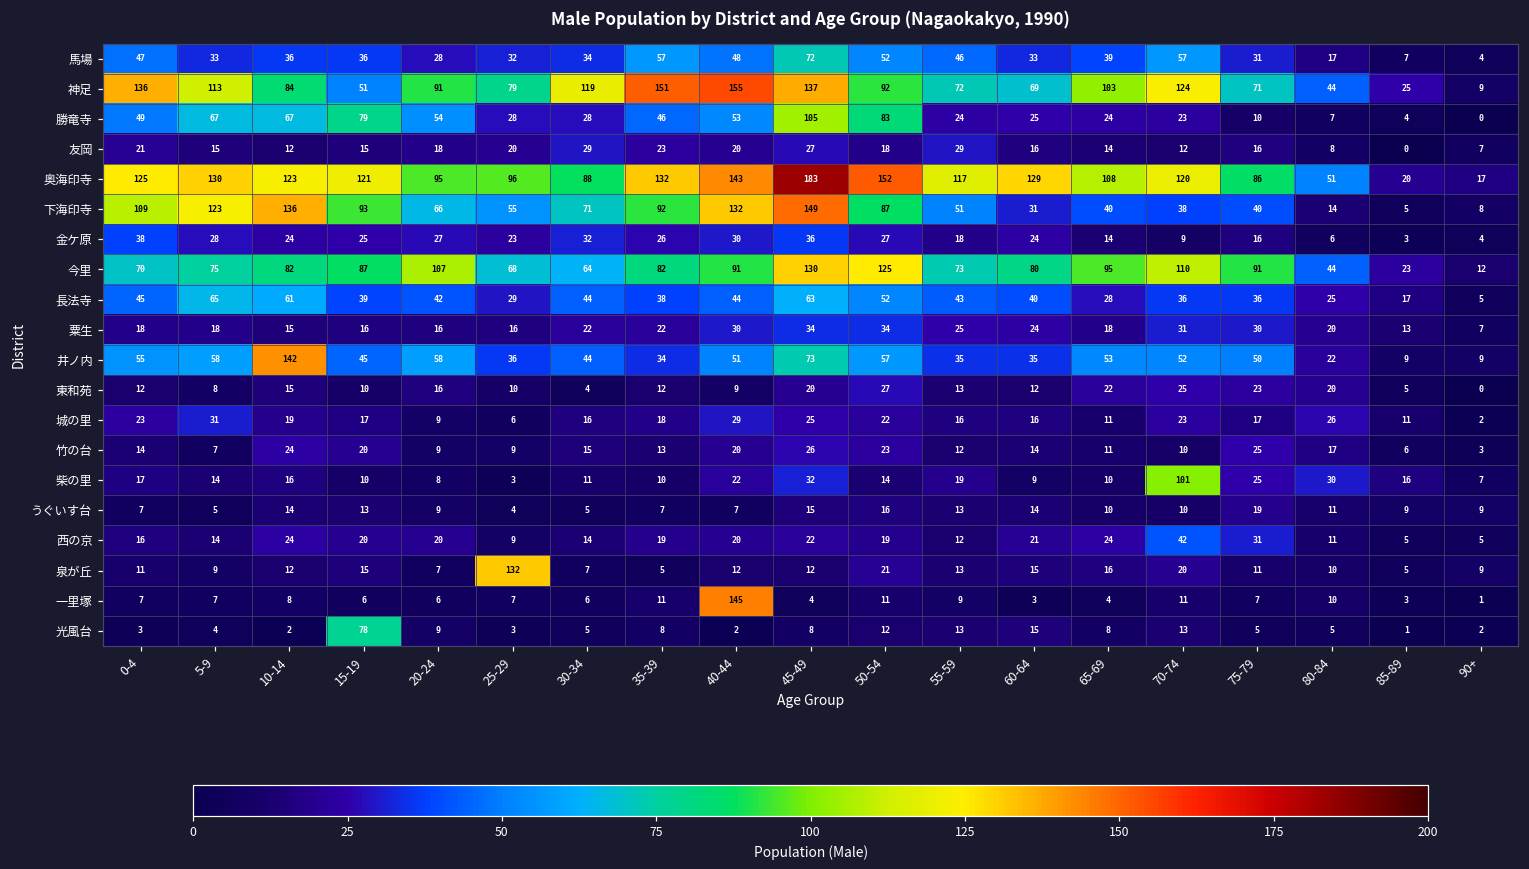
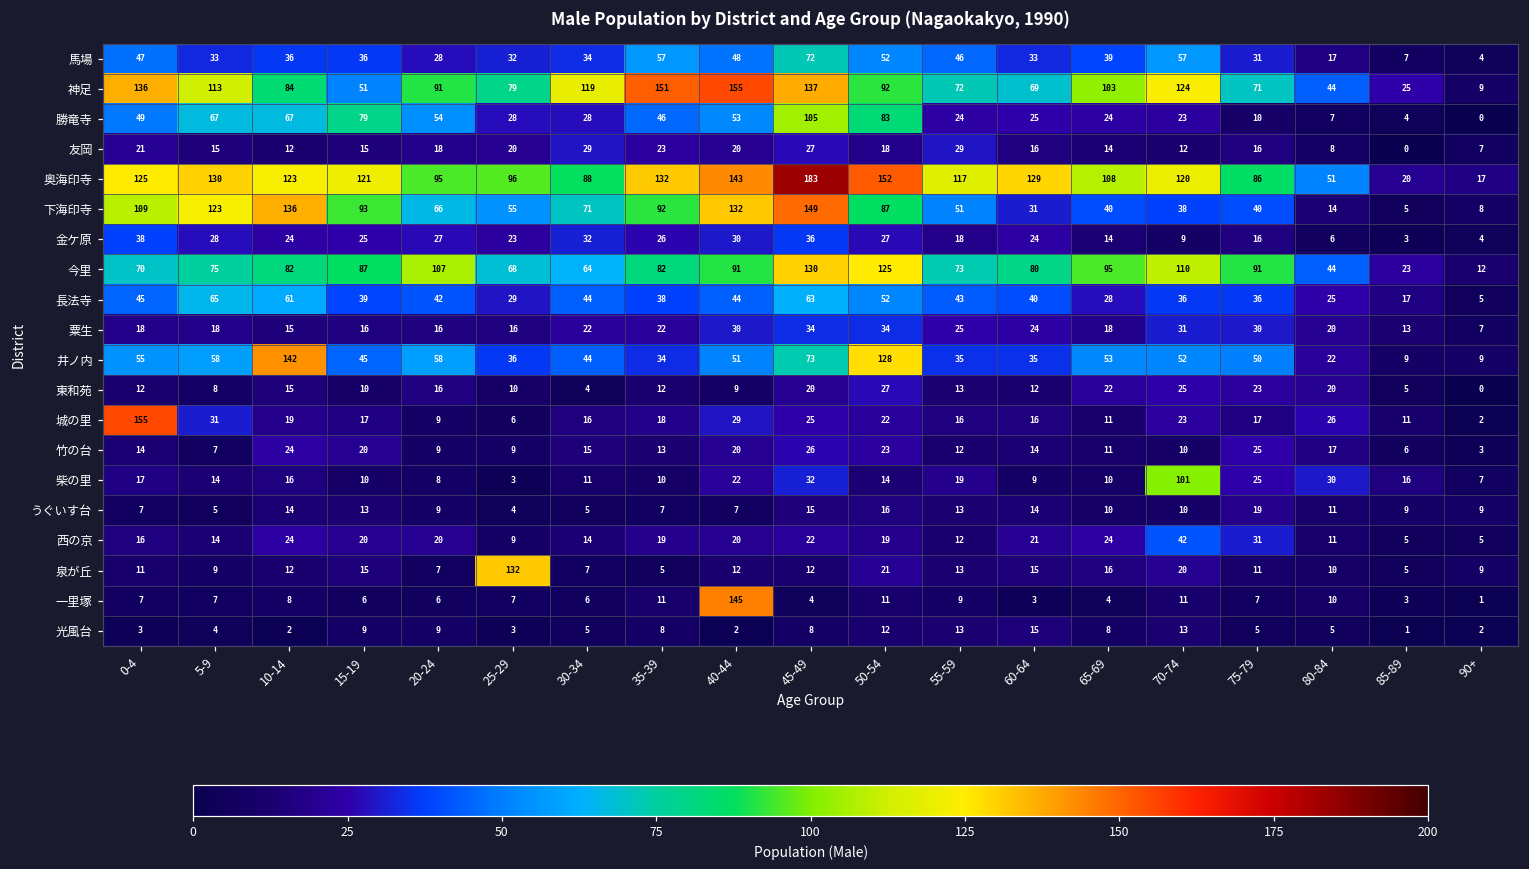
  {
    "井ノ内": {
      "0-4": 55,
      "5-9": 58,
      "10-14": 142,
      "15-19": 45,
      "20-24": 58,
      "25-29": 36,
      "30-34": 44,
      "35-39": 34,
      "40-44": 51,
      "45-49": 73,
-     "50-54": 57,
+     "50-54": 128,
      "55-59": 35,
      "60-64": 35,
      "65-69": 53,
      "70-74": 52,
      "75-79": 50,
      "80-84": 22,
      "85-89": 9,
      "90+": 9
    },
    "城の里": {
-     "0-4": 23,
+     "0-4": 155,
      "5-9": 31,
      "10-14": 19,
      "15-19": 17,
      "20-24": 9,
      "25-29": 6,
      "30-34": 16,
      "35-39": 18,
      "40-44": 29,
      "45-49": 25,
      "50-54": 22,
      "55-59": 16,
      "60-64": 16,
      "65-69": 11,
      "70-74": 23,
      "75-79": 17,
      "80-84": 26,
      "85-89": 11,
      "90+": 2
    },
    "光風台": {
      "0-4": 3,
      "5-9": 4,
      "10-14": 2,
-     "15-19": 78,
+     "15-19": 9,
      "20-24": 9,
      "25-29": 3,
      "30-34": 5,
      "35-39": 8,
      "40-44": 2,
      "45-49": 8,
      "50-54": 12,
      "55-59": 13,
      "60-64": 15,
      "65-69": 8,
      "70-74": 13,
      "75-79": 5,
      "80-84": 5,
      "85-89": 1,
      "90+": 2
    }
  }
